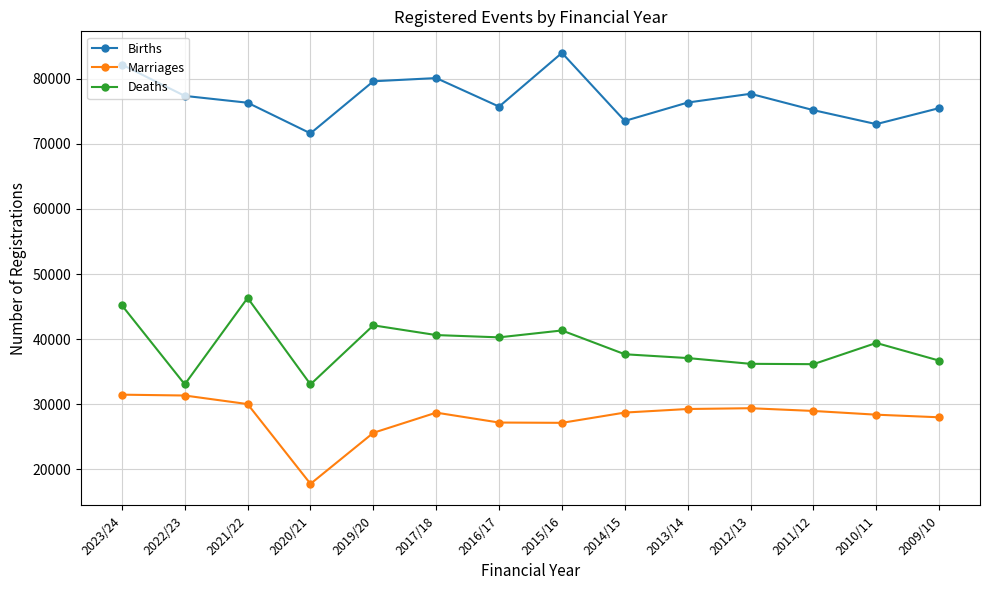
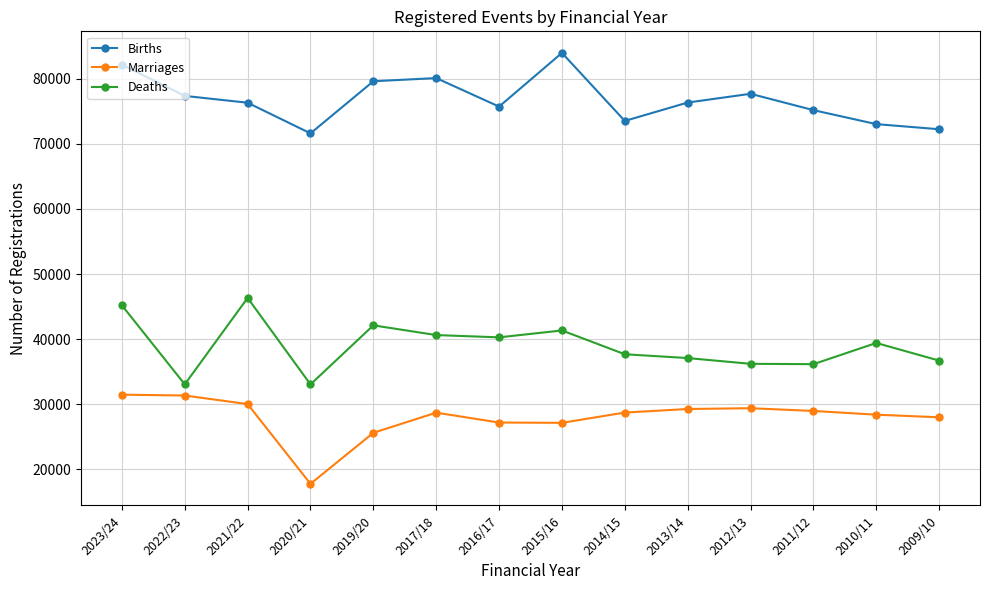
  {
    "Births": {
      "2021/22": 76000,
      "2020/21": 72000,
      "2019/20": 80000,
      "2017/18": 80000,
      "2016/17": 76000,
      "2015/16": 84000,
      "2014/15": 74000,
      "2013/14": 76000,
      "2012/13": 78000,
      "2011/12": 75000,
      "2010/11": 73000,
-     "2009/10": 75000
+     "2009/10": 72000
    },
    "Marriages": {
      "2023/24": 31000,
      "2022/23": 31000,
      "2021/22": 30000,
      "2020/21": 18000,
      "2019/20": 26000,
      "2017/18": 29000,
      "2016/17": 27000,
      "2015/16": 27000,
      "2014/15": 29000,
      "2013/14": 29000,
      "2012/13": 29000,
      "2011/12": 29000,
      "2010/11": 28000,
      "2009/10": 28000
    },
    "Deaths": {
      "2023/24": 45000,
      "2022/23": 33000,
      "2021/22": 46000,
      "2020/21": 33000,
      "2019/20": 42000,
      "2017/18": 41000,
      "2016/17": 40000,
      "2015/16": 41000,
      "2014/15": 38000,
      "2013/14": 37000,
      "2012/13": 36000,
      "2011/12": 36000,
      "2010/11": 39000,
      "2009/10": 37000
    }
  }
